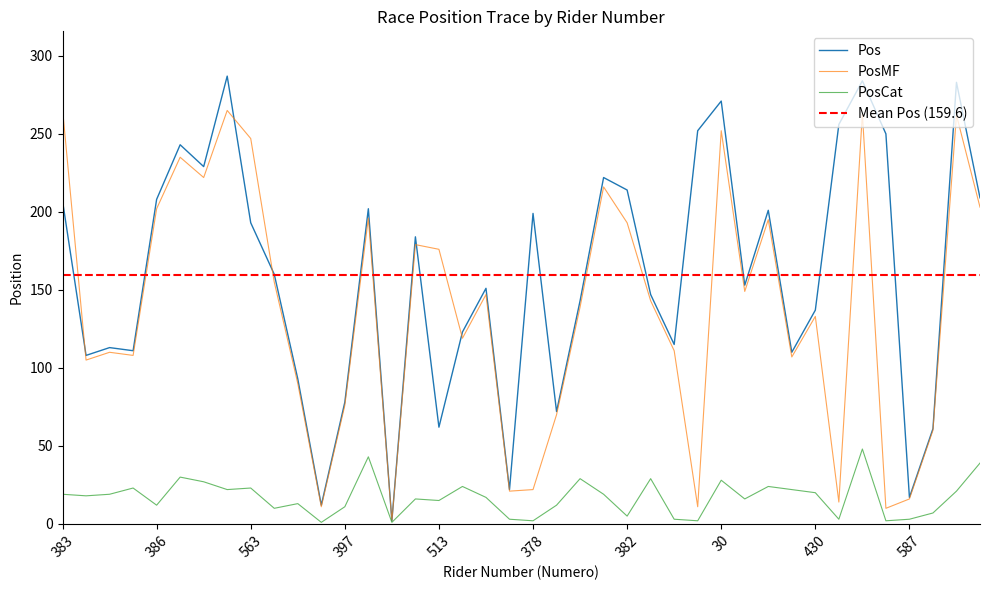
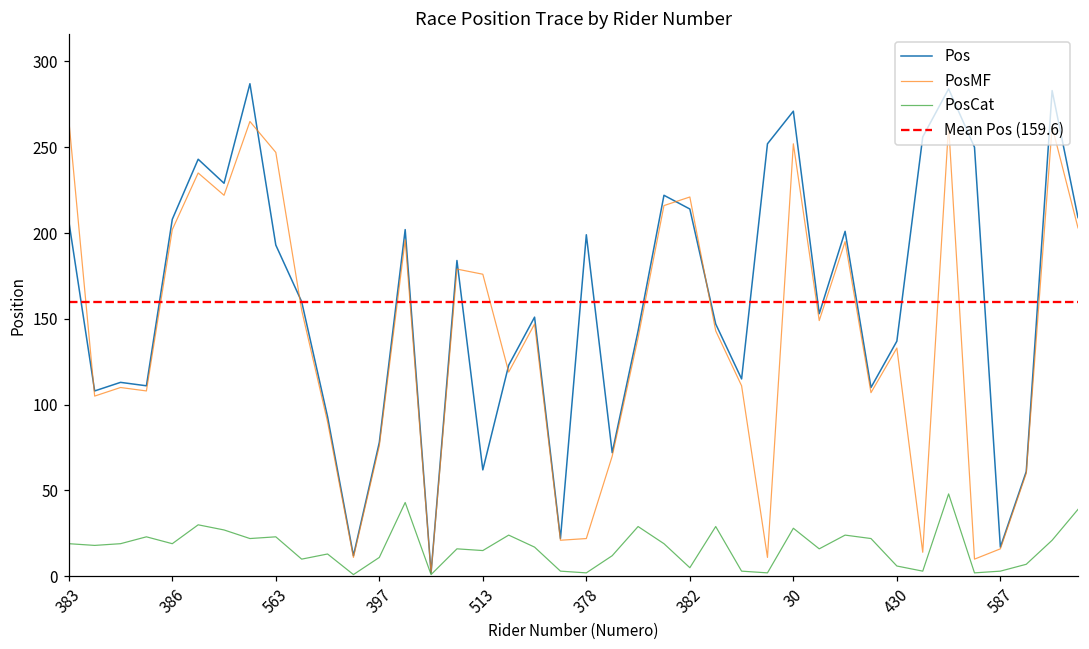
  {
    "Pos": {
      "383": 207,
      "386": 208,
      "563": 193,
      "397": 78,
      "513": 62,
      "378": 199,
      "382": 214,
      "430": 137
    },
    "PosMF": {
      "383": 266,
      "386": 202,
      "563": 247,
      "397": 76,
      "513": 176,
      "378": 22,
-     "382": 193,
+     "382": 221,
      "430": 133
    },
    "PosCat": {
      "383": 19,
-     "386": 12,
+     "386": 19,
      "563": 23,
      "397": 11,
      "513": 15,
      "378": 2,
      "382": 5,
-     "430": 20,
+     "430": 6,
      "587": 3
    }
  }
